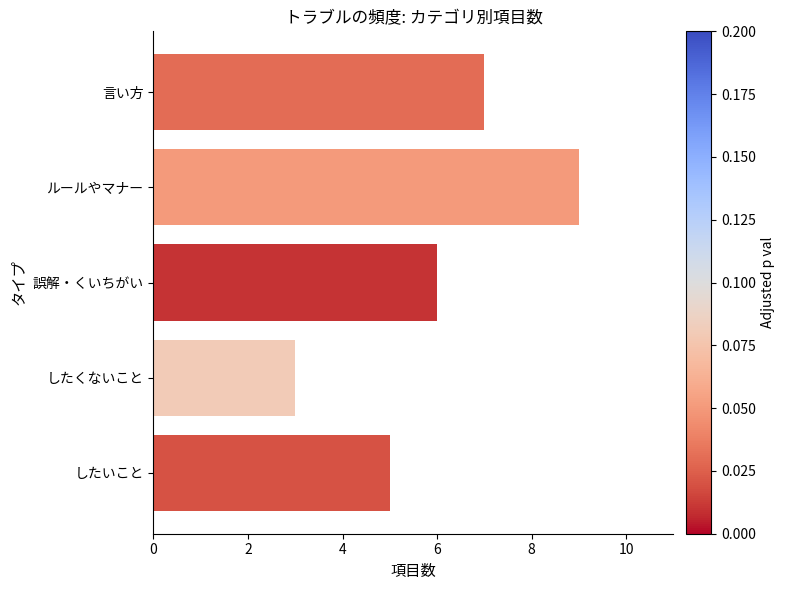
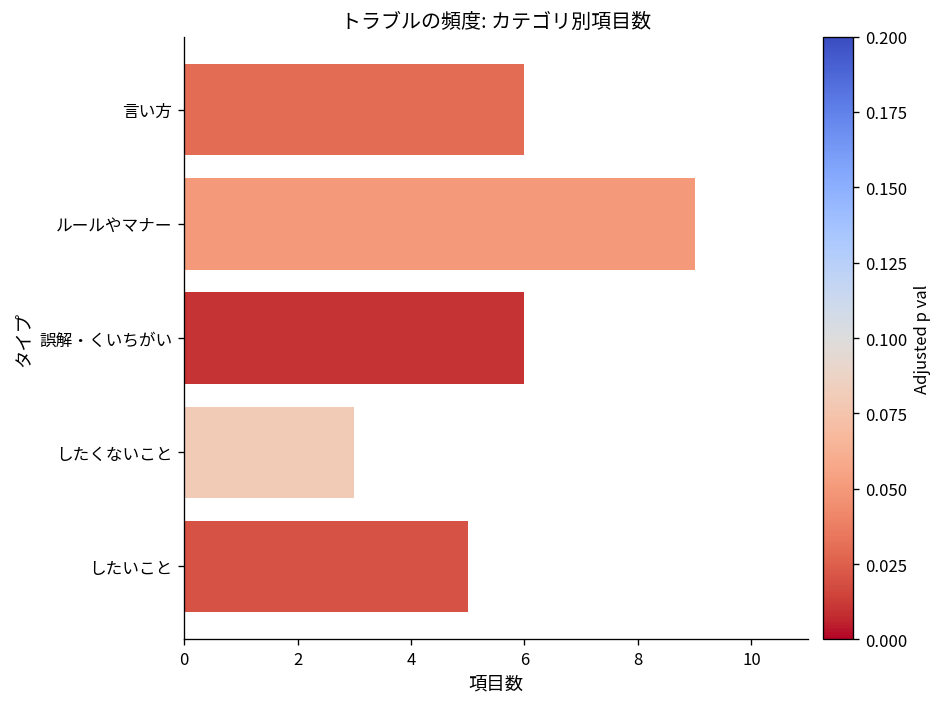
  {
-   "言い方": 7,
+   "言い方": 6,
    "ルールやマナー": 9,
    "誤解・くいちがい": 6,
    "したくないこと": 3,
    "したいこと": 5
  }
